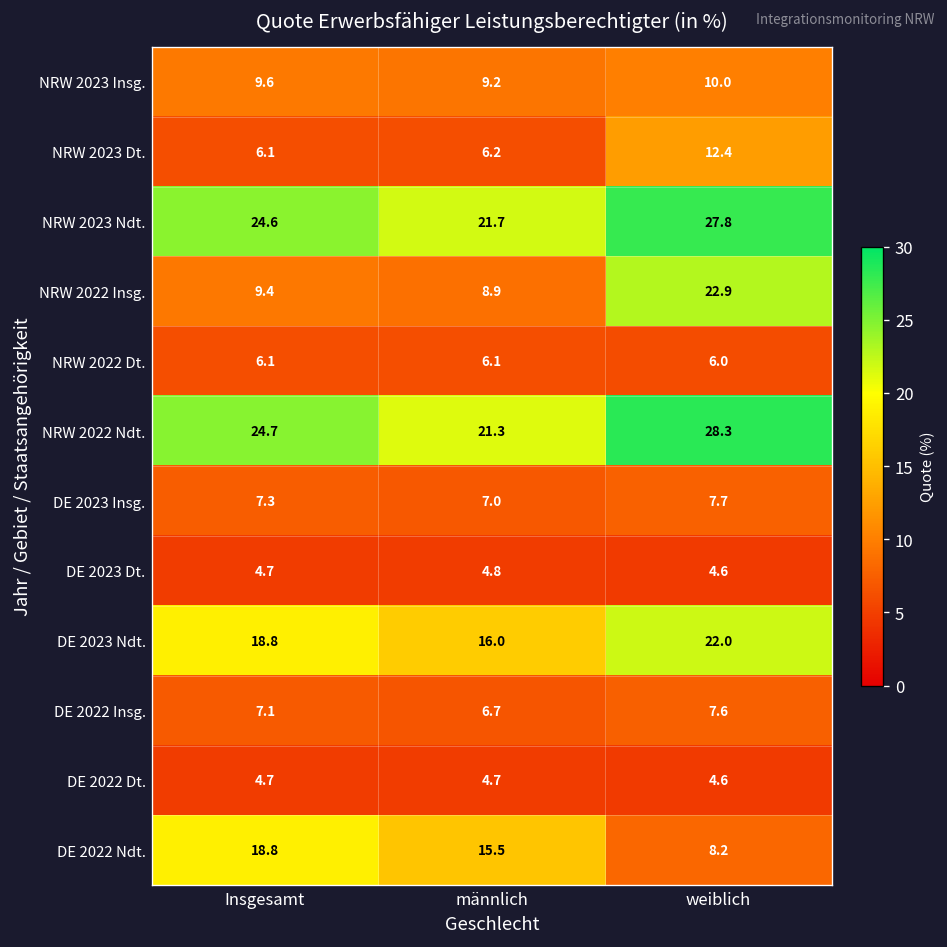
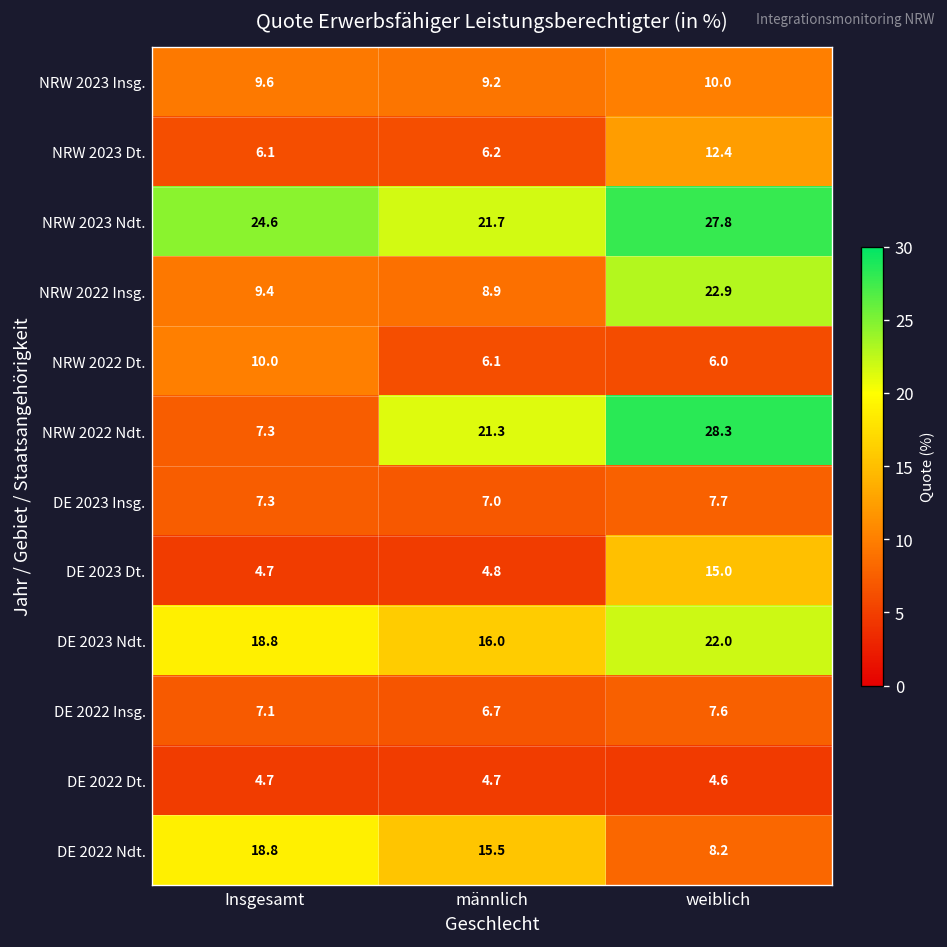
  {
    "NRW 2023 Insg.": {
      "Insgesamt": 9.6,
      "männlich": 9.2,
      "weiblich": 10.0
    },
    "NRW 2023 Dt.": {
      "Insgesamt": 6.1,
      "männlich": 6.2,
      "weiblich": 12.4
    },
    "NRW 2023 Ndt.": {
      "Insgesamt": 24.6,
      "männlich": 21.7,
      "weiblich": 27.8
    },
    "NRW 2022 Insg.": {
      "Insgesamt": 9.4,
      "männlich": 8.9,
      "weiblich": 22.9
    },
    "NRW 2022 Dt.": {
-     "Insgesamt": 6.1,
+     "Insgesamt": 10.0,
      "männlich": 6.1,
      "weiblich": 6.0
    },
    "NRW 2022 Ndt.": {
-     "Insgesamt": 24.7,
+     "Insgesamt": 7.3,
      "männlich": 21.3,
      "weiblich": 28.3
    },
    "DE 2023 Insg.": {
      "Insgesamt": 7.3,
      "männlich": 7.0,
      "weiblich": 7.7
    },
    "DE 2023 Dt.": {
      "Insgesamt": 4.7,
      "männlich": 4.8,
-     "weiblich": 4.6
+     "weiblich": 15.0
    },
    "DE 2023 Ndt.": {
      "Insgesamt": 18.8,
      "männlich": 16.0,
      "weiblich": 22.0
    },
    "DE 2022 Insg.": {
      "Insgesamt": 7.1,
      "männlich": 6.7,
      "weiblich": 7.6
    },
    "DE 2022 Dt.": {
      "Insgesamt": 4.7,
      "männlich": 4.7,
      "weiblich": 4.6
    },
    "DE 2022 Ndt.": {
      "Insgesamt": 18.8,
      "männlich": 15.5,
      "weiblich": 8.2
    }
  }
